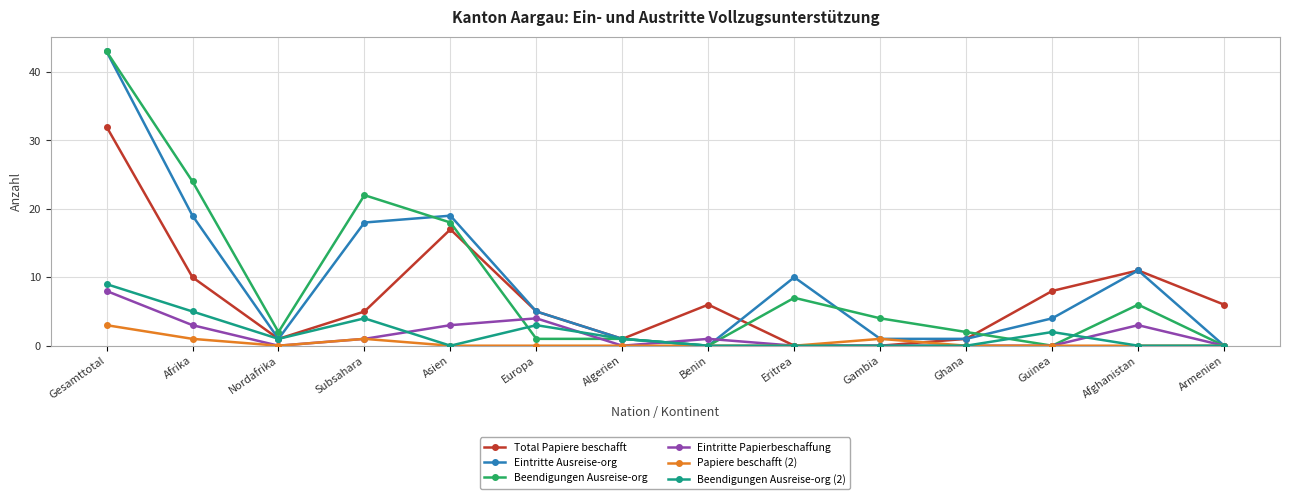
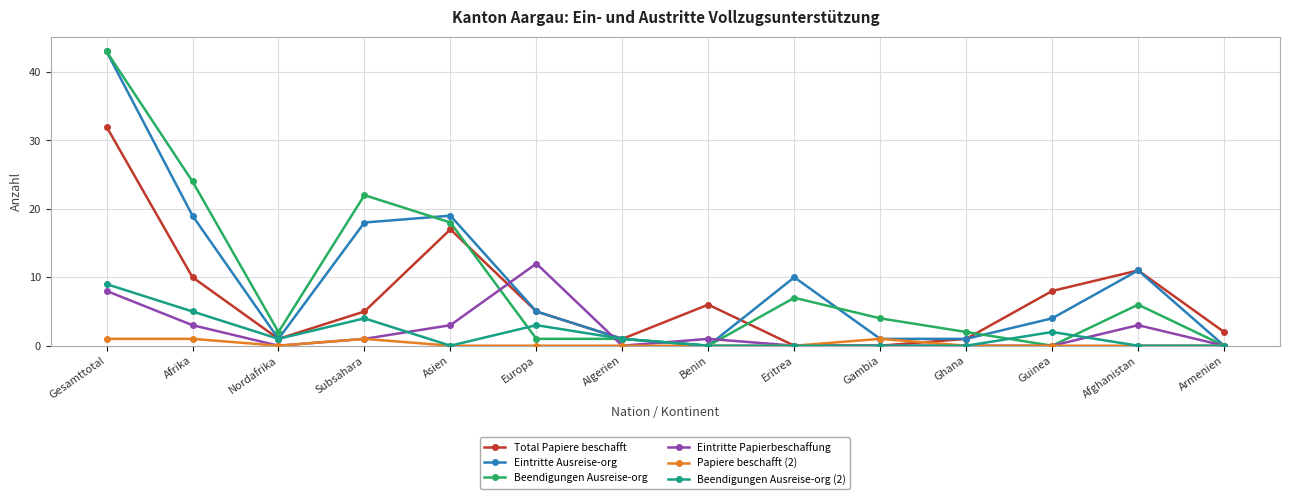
  {
    "Total Papiere beschafft": {
      "Gesamttotal": 32,
      "Afrika": 10,
      "Subsahara": 5,
      "Asien": 17,
      "Benin": 6,
      "Guinea": 8,
-     "Armenien": 6
+     "Armenien": 2
    },
    "Eintritte Ausreise-org": {
      "Afrika": 19,
      "Subsahara": 18,
      "Asien": 19,
      "Eritrea": 10,
      "Guinea": 4
    },
    "Eintritte Papierbeschaffung": {
      "Gesamttotal": 8,
      "Afrika": 3,
      "Asien": 3,
-     "Europa": 4,
+     "Europa": 12,
      "Benin": 1,
      "Afghanistan": 3
    },
    "Papiere beschafft (2)": {
-     "Gesamttotal": 3,
+     "Gesamttotal": 1,
      "Afrika": 1,
      "Europa": 0
    }
  }
